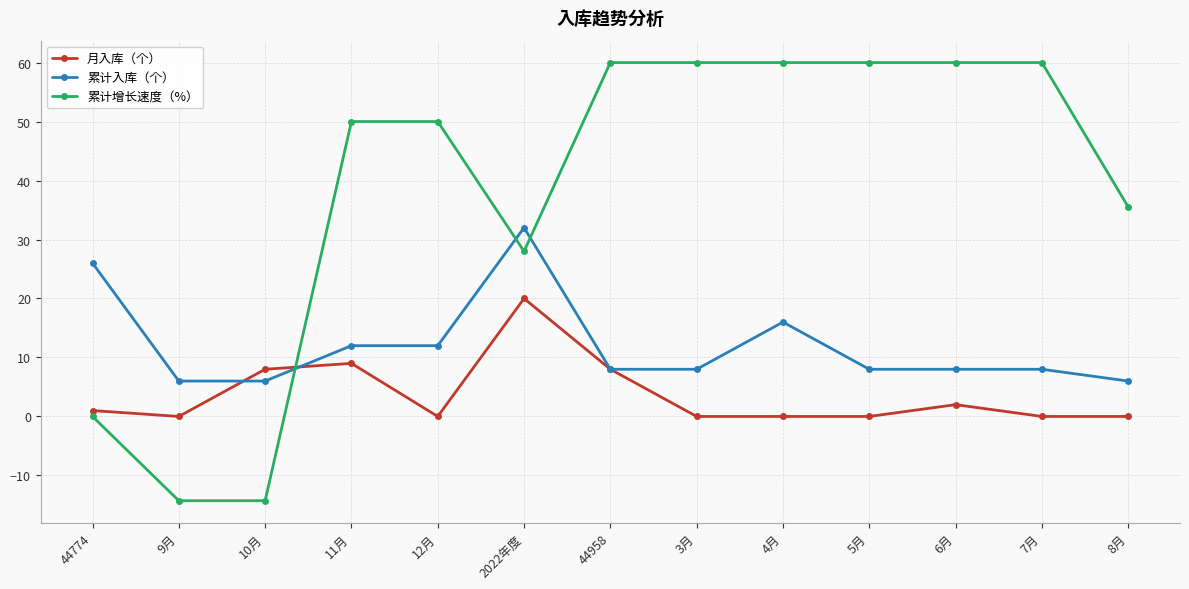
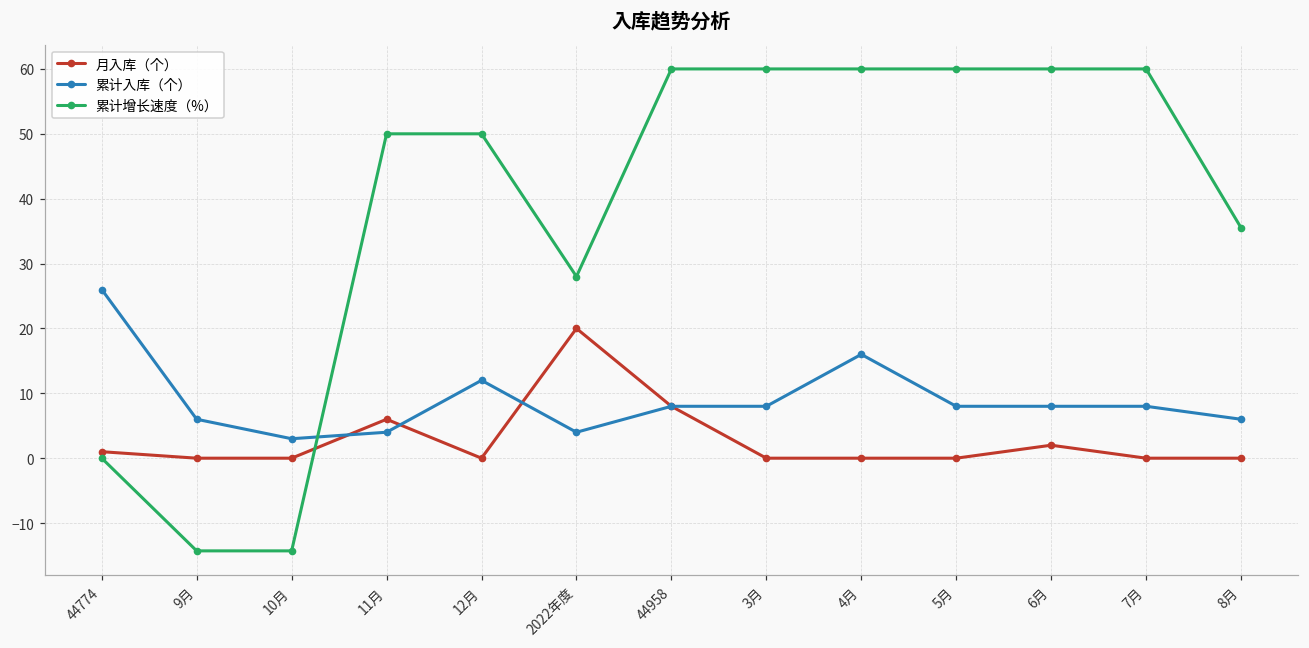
  {
    "月入库（个）": {
      "44774": 1,
      "9月": 0,
-     "10月": 8,
-     "11月": 9,
+     "10月": 0,
+     "11月": 6,
      "12月": 0,
      "2022年度": 20,
      "3月": 0,
      "4月": 0,
      "5月": 0,
      "6月": 2,
      "7月": 0,
      "8月": 0
    },
    "累计入库（个）": {
      "44774": 26,
      "9月": 6,
-     "10月": 6,
-     "11月": 12,
+     "10月": 3,
+     "11月": 4,
      "12月": 12,
-     "2022年度": 32,
+     "2022年度": 4,
      "3月": 8,
      "4月": 16,
      "5月": 8,
      "6月": 8,
      "7月": 8,
      "8月": 6
    },
    "累计增长速度（%）": {
      "44774": 0,
      "9月": -14,
      "10月": -14,
      "11月": 50,
      "12月": 50,
      "2022年度": 28,
      "44958": 60,
      "3月": 60,
      "4月": 60,
      "5月": 60,
      "6月": 60,
      "7月": 60,
      "8月": 36
    }
  }
